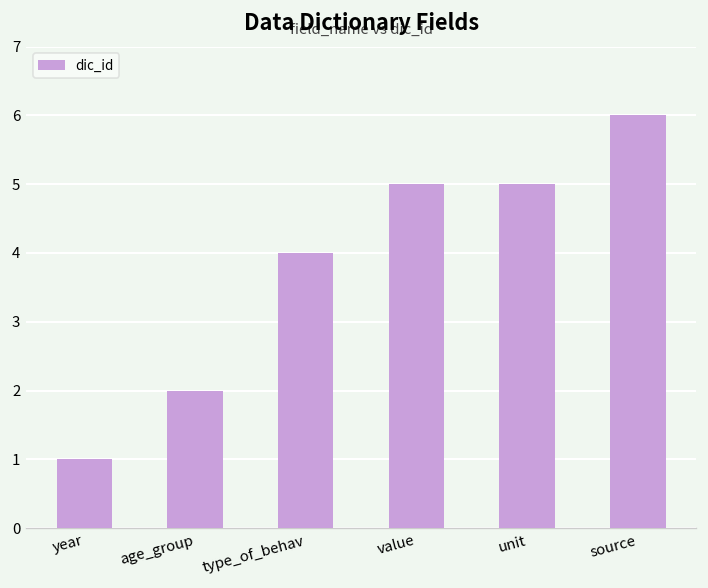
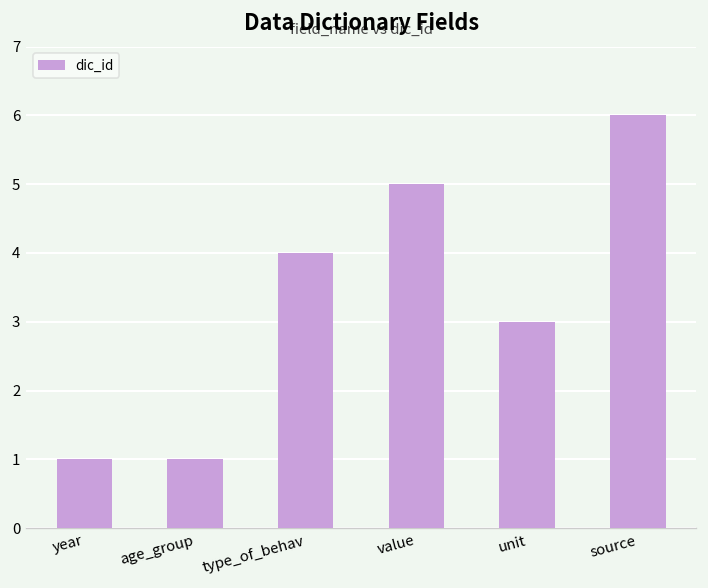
  {
    "year": 1,
-   "age_group": 2,
+   "age_group": 1,
    "type_of_behav": 4,
    "value": 5,
-   "unit": 5,
+   "unit": 3,
    "source": 6
  }
